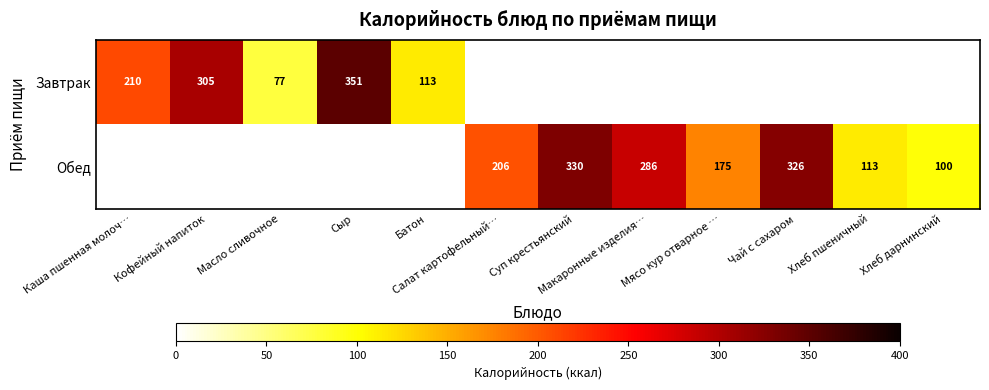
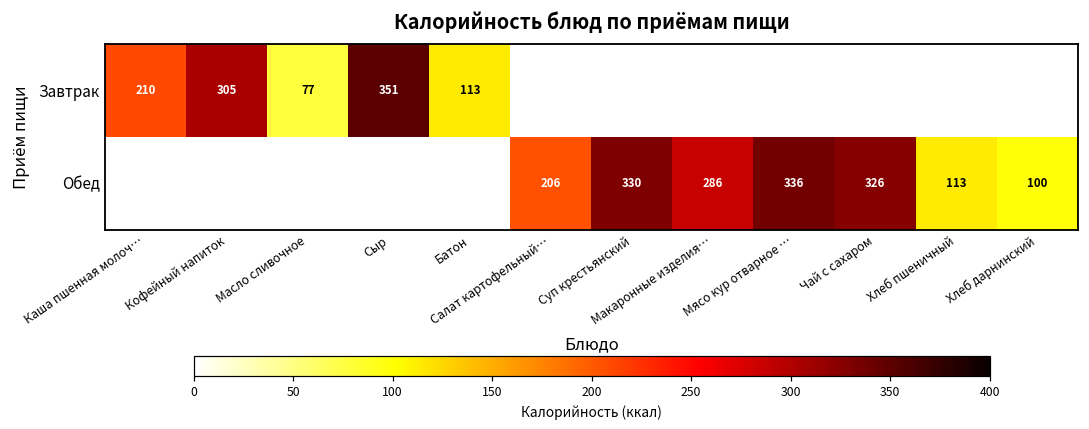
  {
    "Завтрак": {
      "Каша пшенная молоч…": 210,
      "Кофейный напиток": 305,
      "Масло сливочное": 77,
      "Сыр": 351,
      "Батон": 113
    },
    "Обед": {
      "Салат картофельный…": 206,
      "Суп крестьянский": 330,
      "Макаронные изделия…": 286,
-     "Мясо кур отварное …": 175,
+     "Мясо кур отварное …": 336,
      "Чай с сахаром": 326,
      "Хлеб пшеничный": 113,
      "Хлеб дарнинский": 100
    }
  }
